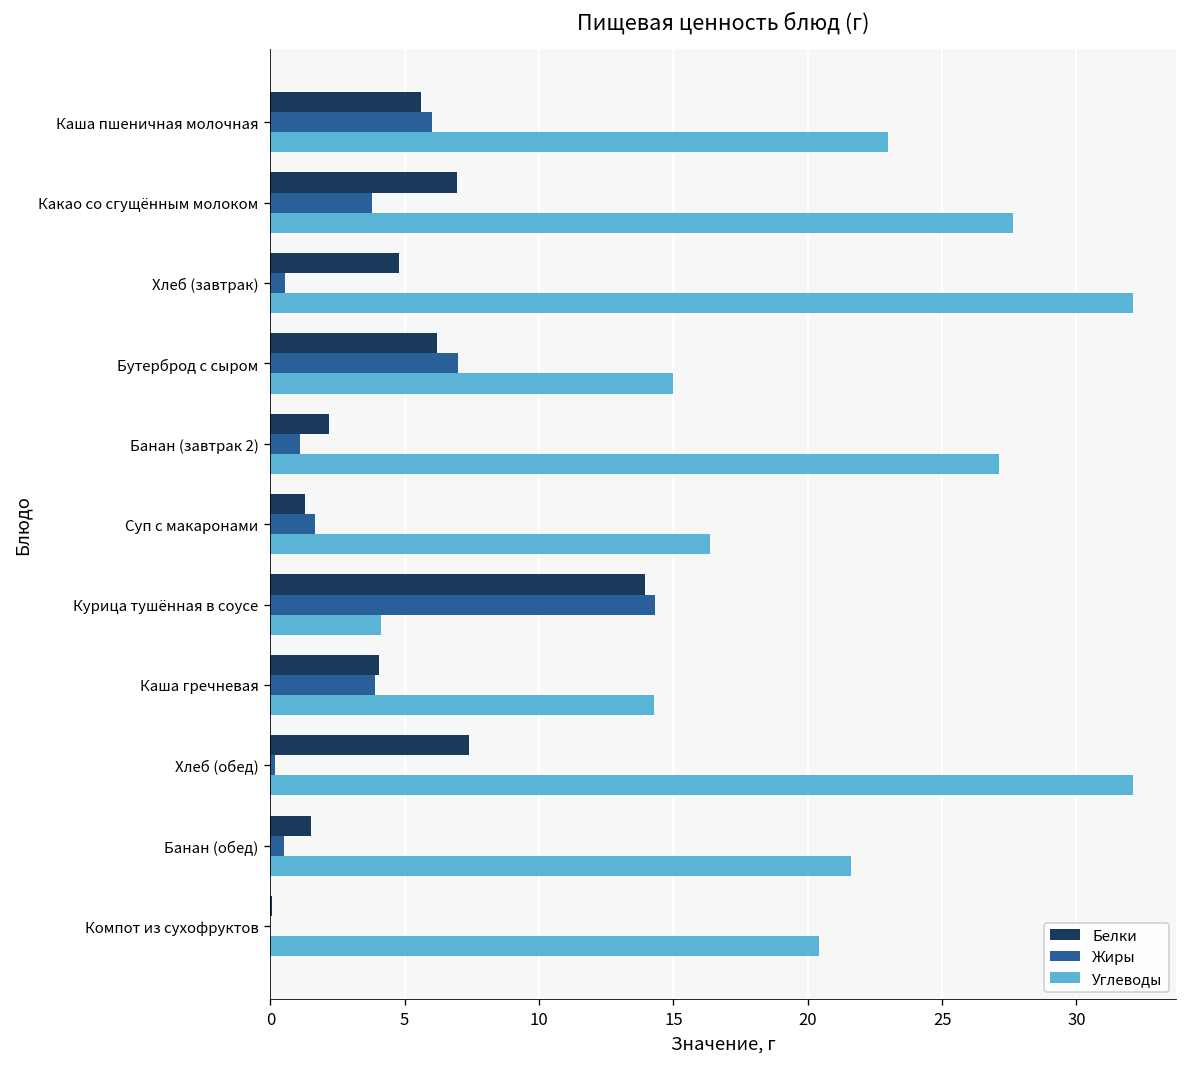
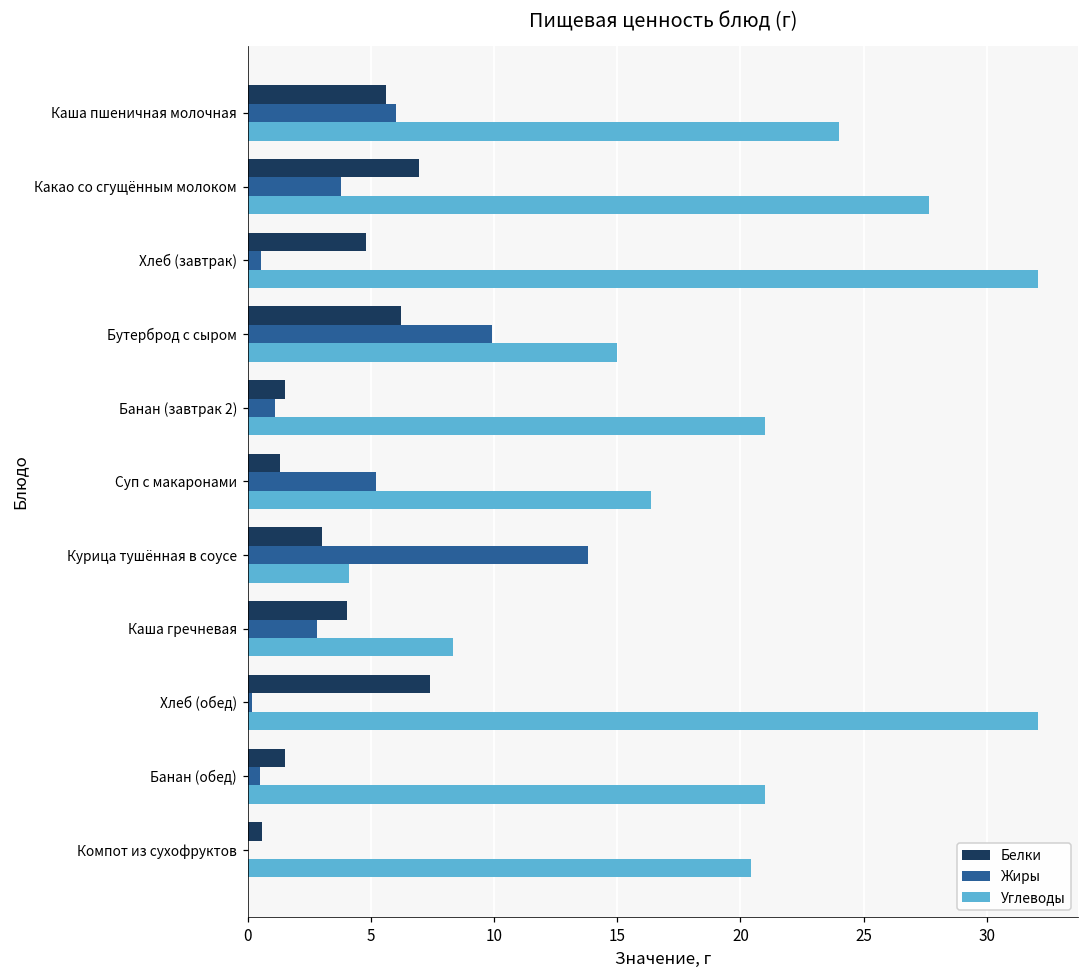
  {
    "Белки": {
      "Каша пшеничная молочная": 5.6,
      "Какао со сгущённым молоком": 7.0,
      "Хлеб (завтрак)": 4.8,
      "Бутерброд с сыром": 6.2,
-     "Банан (завтрак 2)": 2.2,
+     "Банан (завтрак 2)": 1.5,
      "Суп с макаронами": 1.3,
-     "Курица тушённая в соусе": 14.0,
+     "Курица тушённая в соусе": 3.0,
      "Каша гречневая": 4.0,
      "Хлеб (обед)": 7.4,
      "Банан (обед)": 1.5,
-     "Компот из сухофруктов": 0.1
+     "Компот из сухофруктов": 0.6
    },
    "Жиры": {
      "Каша пшеничная молочная": 6.0,
      "Какао со сгущённым молоком": 3.8,
      "Хлеб (завтрак)": 0.6,
-     "Бутерброд с сыром": 7.0,
+     "Бутерброд с сыром": 9.9,
      "Банан (завтрак 2)": 1.1,
-     "Суп с макаронами": 1.7,
-     "Курица тушённая в соусе": 14.3,
-     "Каша гречневая": 3.9,
+     "Суп с макаронами": 5.2,
+     "Курица тушённая в соусе": 13.8,
+     "Каша гречневая": 2.8,
      "Хлеб (обед)": 0.2,
      "Банан (обед)": 0.5,
      "Компот из сухофруктов": 0.0
    },
    "Углеводы": {
-     "Каша пшеничная молочная": 23,
+     "Каша пшеничная молочная": 24,
      "Какао со сгущённым молоком": 27.7,
      "Хлеб (завтрак)": 32.1,
      "Бутерброд с сыром": 15.0,
-     "Банан (завтрак 2)": 27.1,
+     "Банан (завтрак 2)": 21.0,
      "Суп с макаронами": 16.4,
      "Курица тушённая в соусе": 4.1,
-     "Каша гречневая": 14.3,
+     "Каша гречневая": 8.4,
      "Хлеб (обед)": 32.1,
-     "Банан (обед)": 21.6,
+     "Банан (обед)": 21.0,
      "Компот из сухофруктов": 20.4
    }
  }
